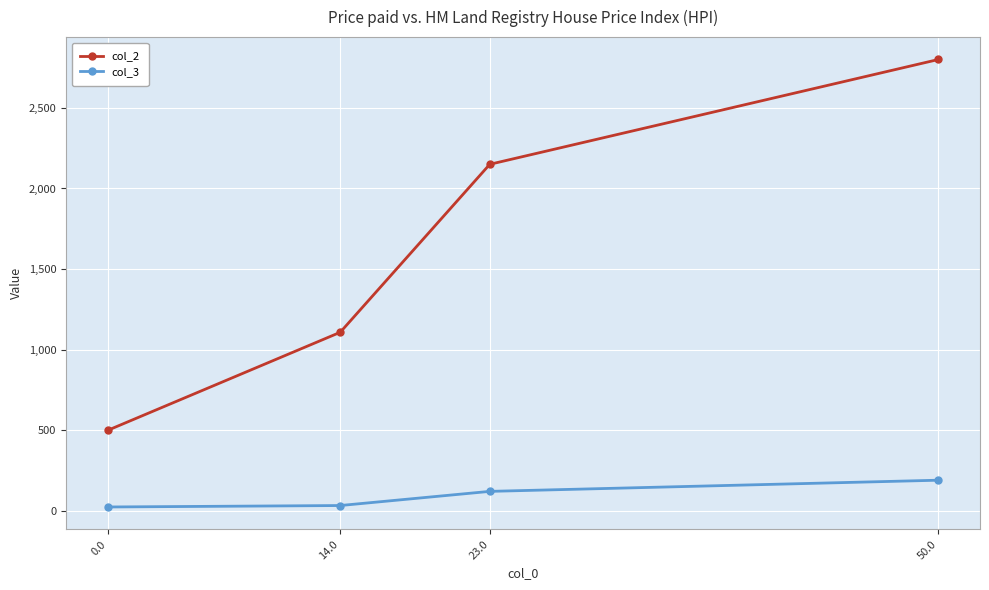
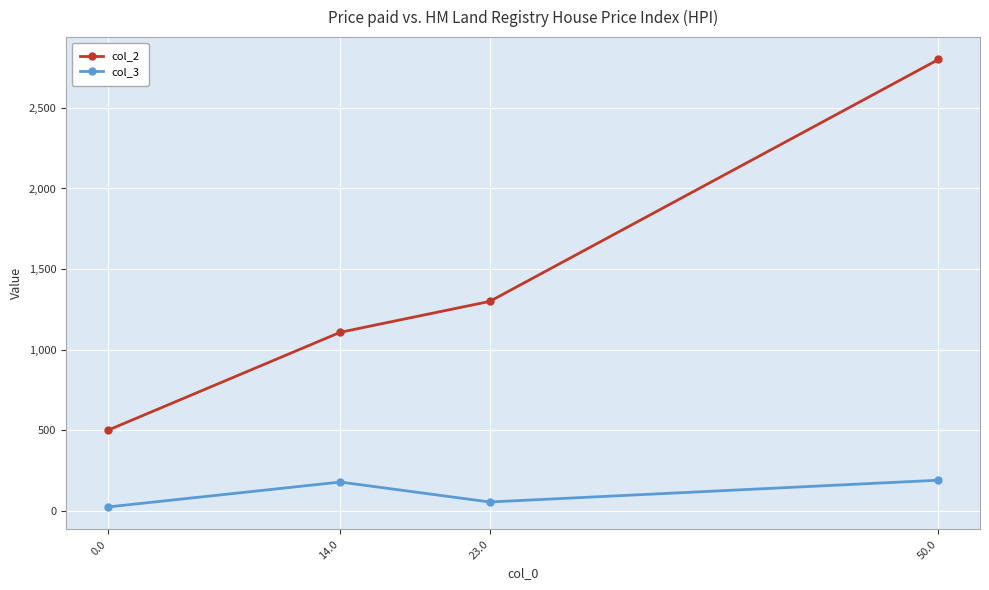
  {
    "col_2": {
      "0.0": "500",
      "14.0": "1,110",
-     "23.0": "2,150",
+     "23.0": "1,300",
      "50.0": "2,800"
    },
    "col_3": {
      "0.0": "30",
-     "14.0": "30",
-     "23.0": "120",
+     "14.0": "180",
+     "23.0": "60",
      "50.0": "190"
    }
  }
